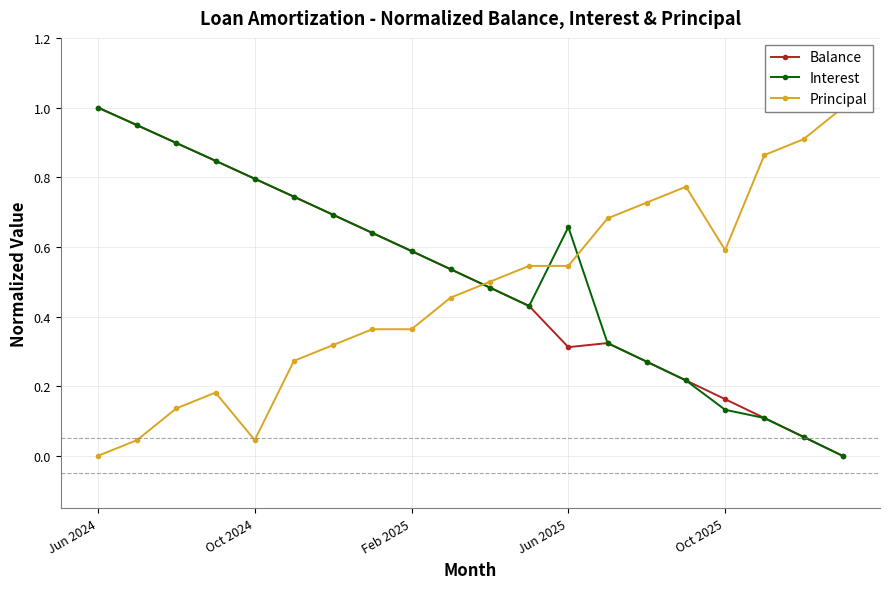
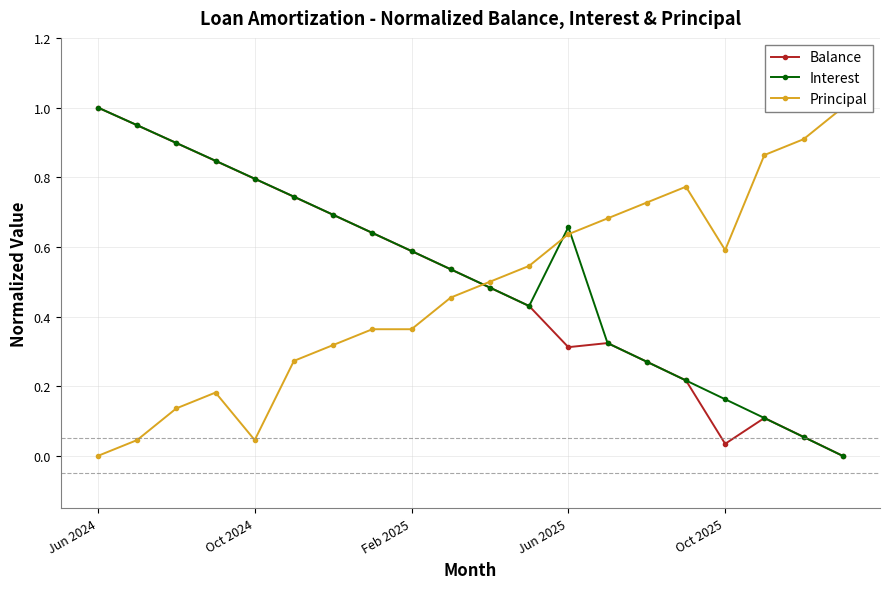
  {
    "Balance": {
      "Jun 2025": 0.31,
-     "Oct 2025": 0.16
+     "Oct 2025": 0.03
    },
    "Interest": {
      "Jun 2025": 0.66,
-     "Oct 2025": 0.13
+     "Oct 2025": 0.16
    },
    "Principal": {
      "Jun 2024": 0.00,
      "Oct 2024": 0.05,
      "Feb 2025": 0.36,
-     "Jun 2025": 0.55,
+     "Jun 2025": 0.64,
      "Oct 2025": 0.59
    }
  }
